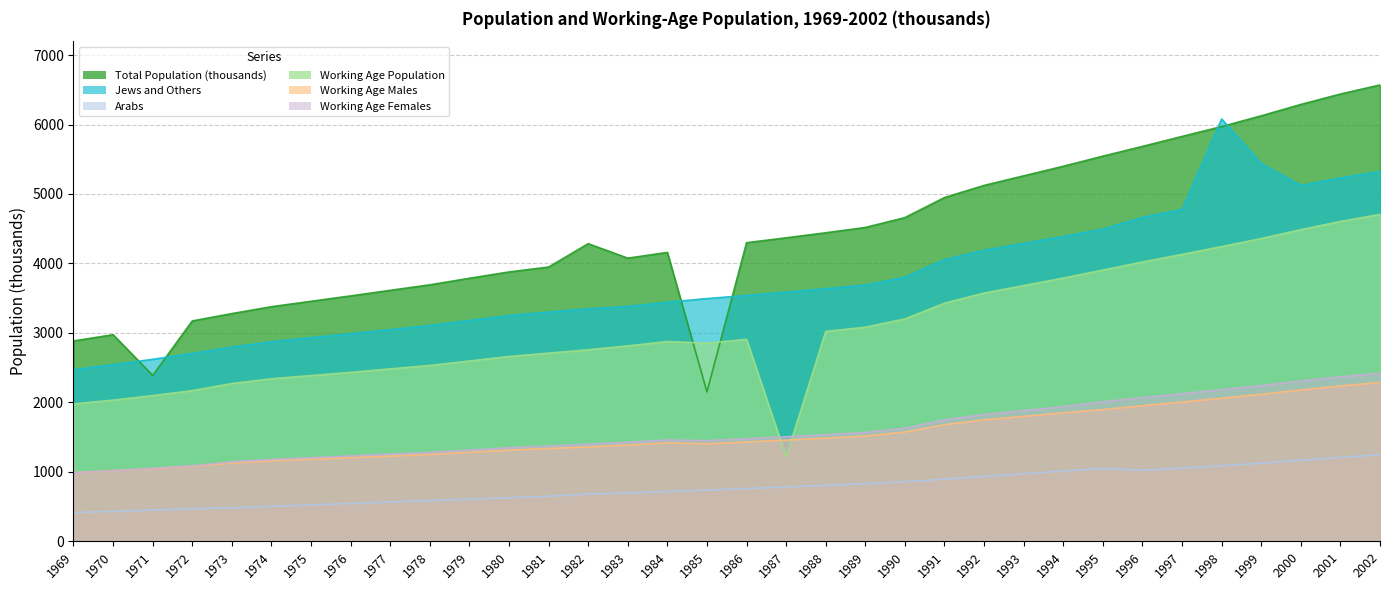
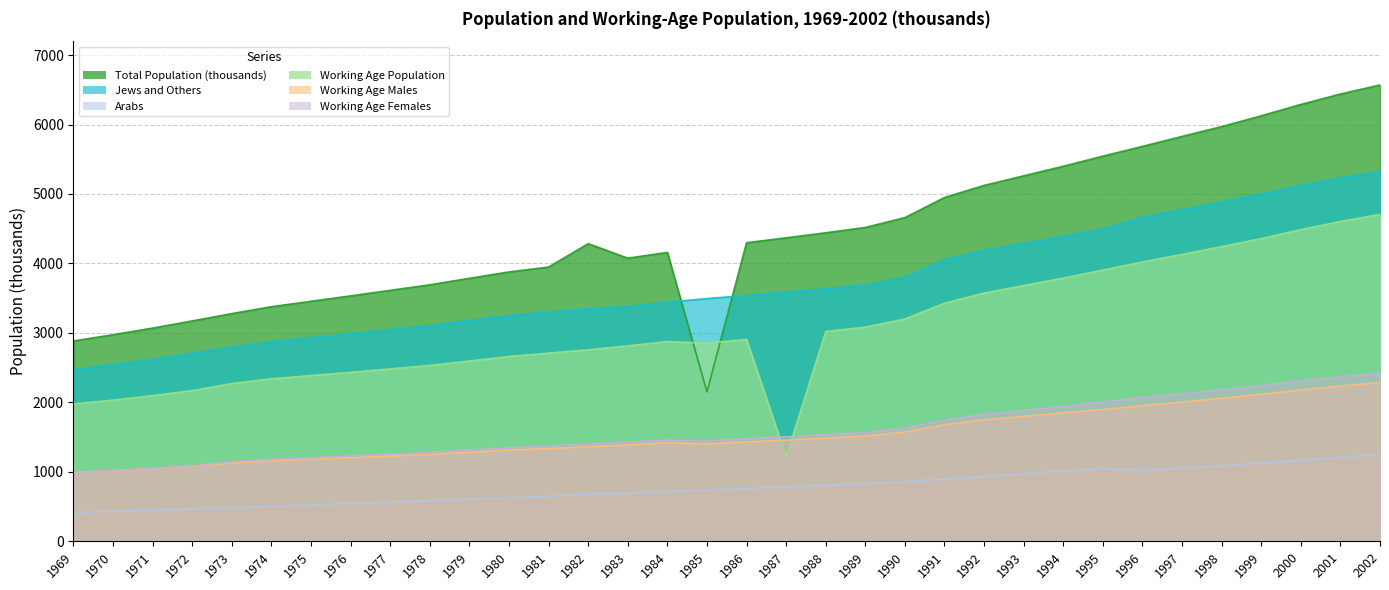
  {
    "Total Population (thousands)": {
      "1969": 2900,
      "1970": 3000,
-     "1971": 2400,
+     "1971": 3100,
      "1972": 3200,
      "1973": 3300,
      "1974": 3400,
      "1975": 3500,
      "1976": 3500,
      "1977": 3600,
      "1978": 3700,
      "1979": 3800,
      "1980": 3900,
      "1981": 3900,
      "1982": 4300,
      "1983": 4100,
      "1984": 4200,
      "1985": 2200,
      "1986": 4300,
      "1987": 4400,
      "1988": 4400,
      "1989": 4500,
      "1990": 4700,
      "1991": 4900,
      "1992": 5100,
      "1993": 5300,
      "1994": 5400,
      "1995": 5500,
      "1996": 5700,
      "1997": 5800,
      "1998": 6000,
      "1999": 6100,
      "2000": 6300,
      "2001": 6400,
      "2002": 6600
    },
    "Jews and Others": {
      "1969": 2500,
      "1970": 2500,
      "1971": 2600,
      "1972": 2700,
      "1973": 2800,
      "1974": 2900,
      "1975": 2900,
      "1976": 3000,
      "1977": 3000,
      "1978": 3100,
      "1979": 3200,
      "1980": 3200,
      "1981": 3300,
      "1982": 3300,
      "1983": 3400,
      "1984": 3400,
      "1985": 3500,
      "1986": 3500,
      "1987": 3600,
      "1988": 3600,
      "1989": 3700,
      "1990": 3800,
      "1991": 4100,
      "1992": 4200,
      "1993": 4300,
      "1994": 4400,
      "1995": 4500,
      "1996": 4700,
      "1997": 4800,
-     "1998": 6100,
-     "1999": 5400,
+     "1998": 4900,
+     "1999": 5000,
      "2000": 5100,
      "2001": 5200,
      "2002": 5300
    },
    "Working Age Population": {
      "1969": 2000,
      "1970": 2000,
      "1971": 2100,
      "1972": 2200,
      "1973": 2300,
      "1974": 2300,
      "1975": 2400,
      "1976": 2400,
      "1977": 2500,
      "1978": 2500,
      "1979": 2600,
      "1980": 2700,
      "1981": 2700,
      "1982": 2800,
      "1983": 2800,
      "1984": 2900,
      "1985": 2900,
      "1986": 2900,
      "1987": 1200,
      "1988": 3000,
      "1989": 3100,
      "1990": 3200,
      "1991": 3400,
      "1992": 3600,
      "1993": 3700,
      "1994": 3800,
      "1995": 3900,
      "1996": 4000,
      "1997": 4100,
      "1998": 4200,
      "1999": 4400,
      "2000": 4500,
      "2001": 4600,
      "2002": 4700
    },
    "Working Age Males": {
      "1982": 1400,
      "1983": 1400,
      "1984": 1400,
      "1985": 1400,
      "1986": 1400,
      "1987": 1500,
      "1988": 1500,
      "1989": 1500,
      "1990": 1600,
      "1991": 1700,
      "1992": 1700,
      "1993": 1800,
      "1994": 1800,
      "1995": 1900,
      "1996": 2000,
      "1997": 2000,
      "1998": 2100,
      "1999": 2100,
      "2000": 2200,
      "2001": 2200,
      "2002": 2300
    }
  }
